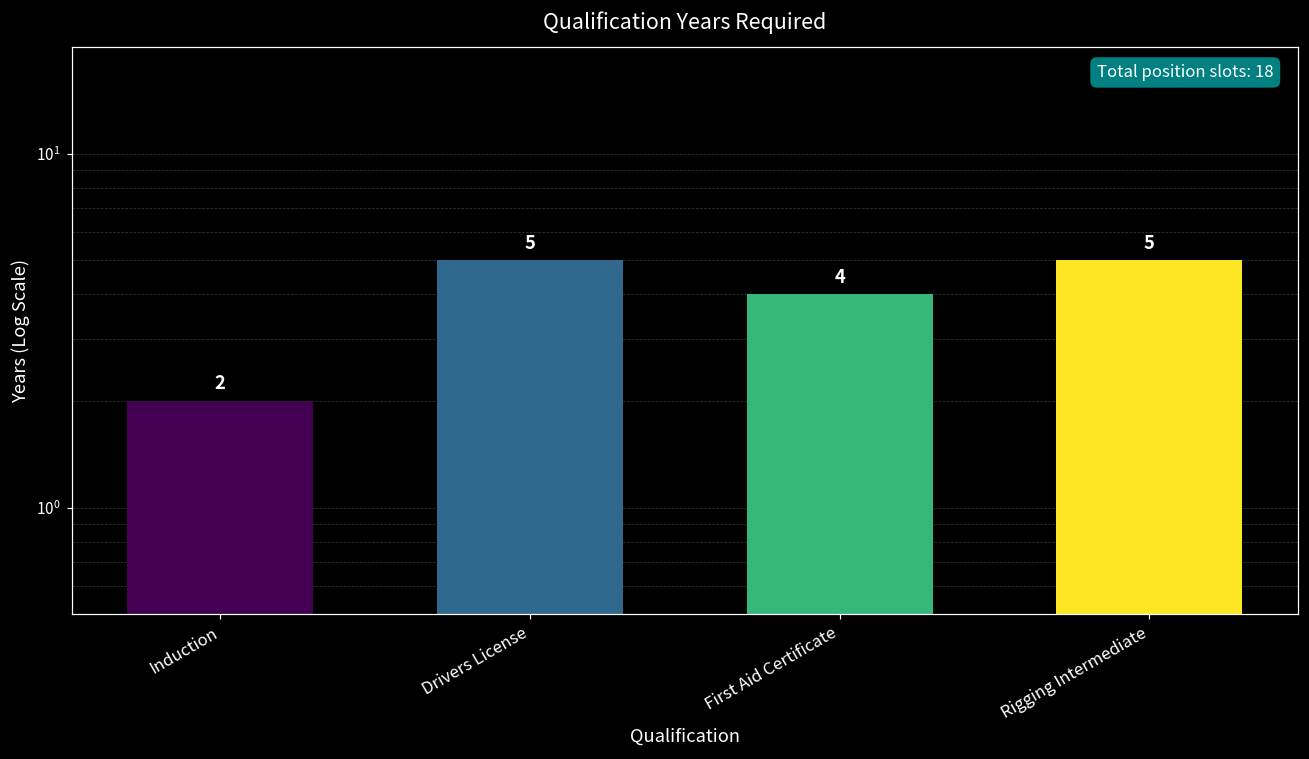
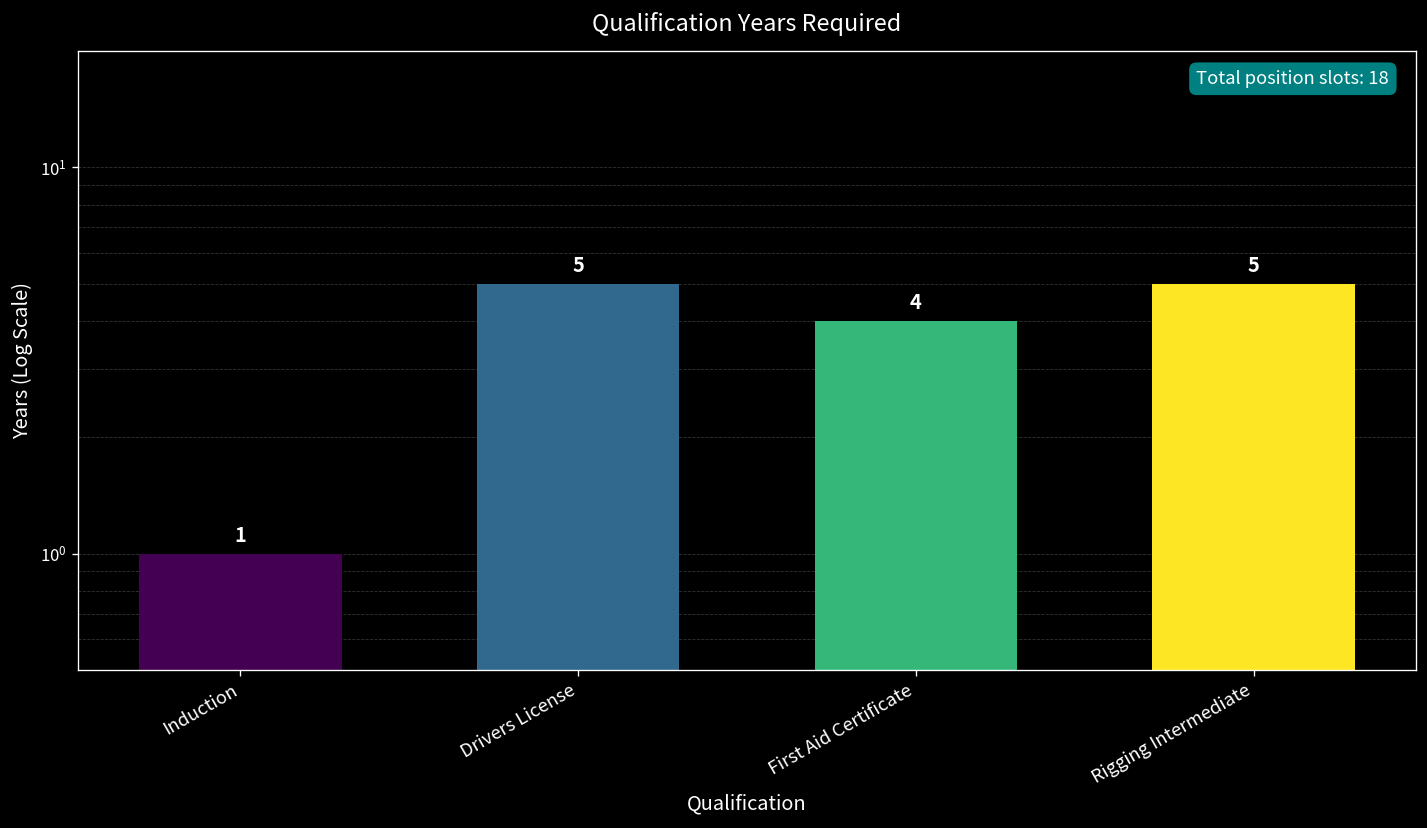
  {
-   "Induction": 2,
+   "Induction": 1,
    "Drivers License": 5,
    "First Aid Certificate": 4,
    "Rigging Intermediate": 5
  }
